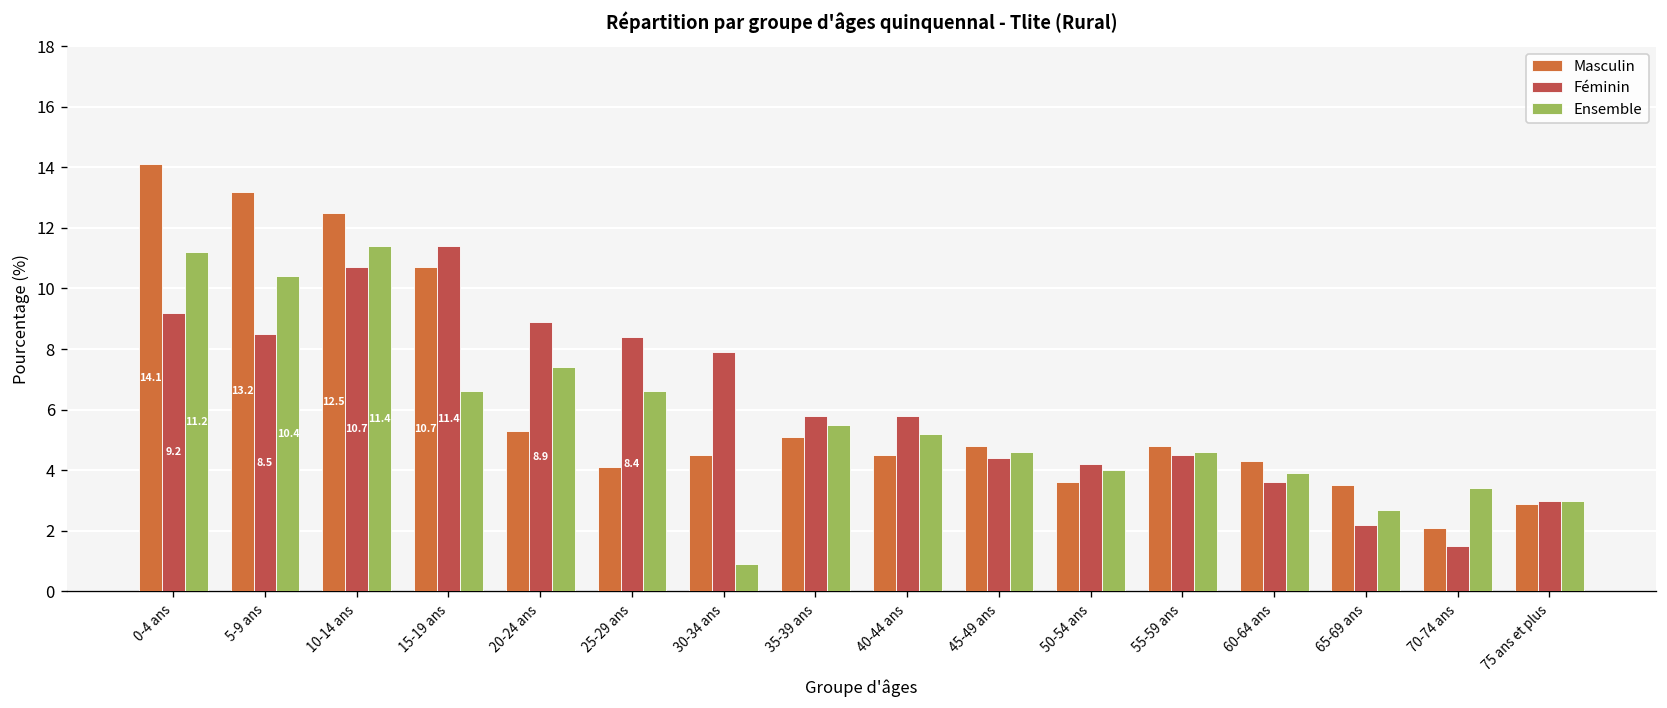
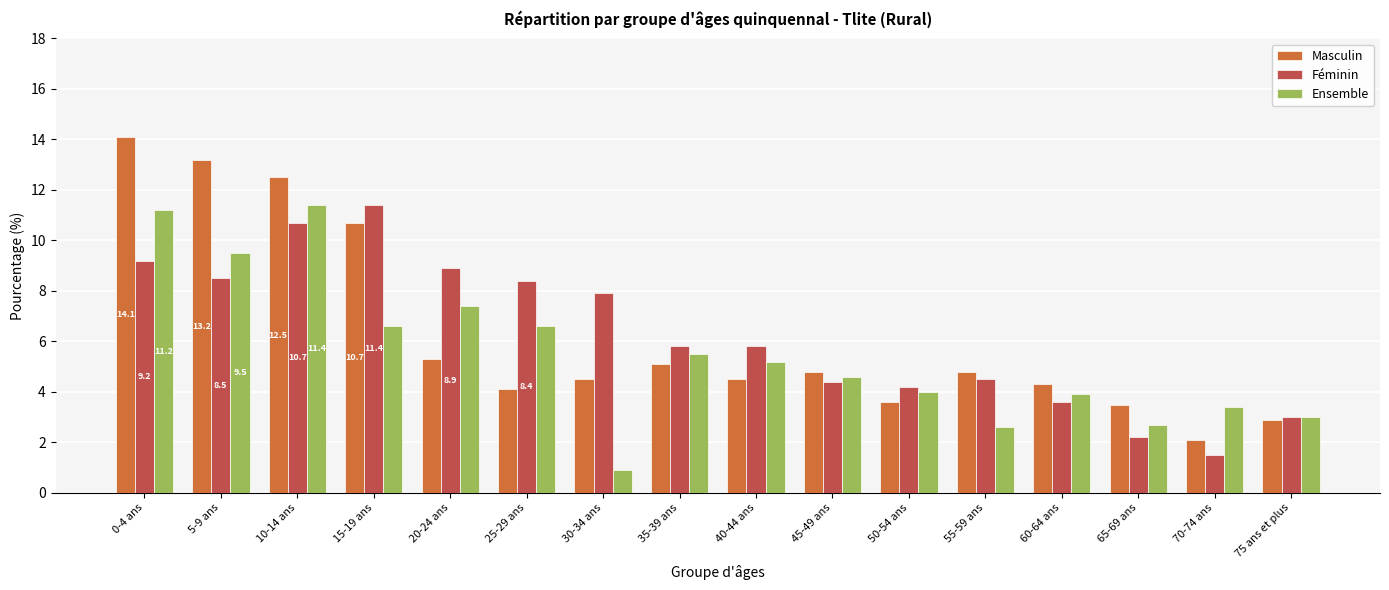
  {
    "Ensemble": {
      "0-4 ans": 11.2,
-     "5-9 ans": 10.4,
+     "5-9 ans": 9.5,
      "10-14 ans": 11.4,
-     "55-59 ans": 4.6
+     "55-59 ans": 2.6
    }
  }
